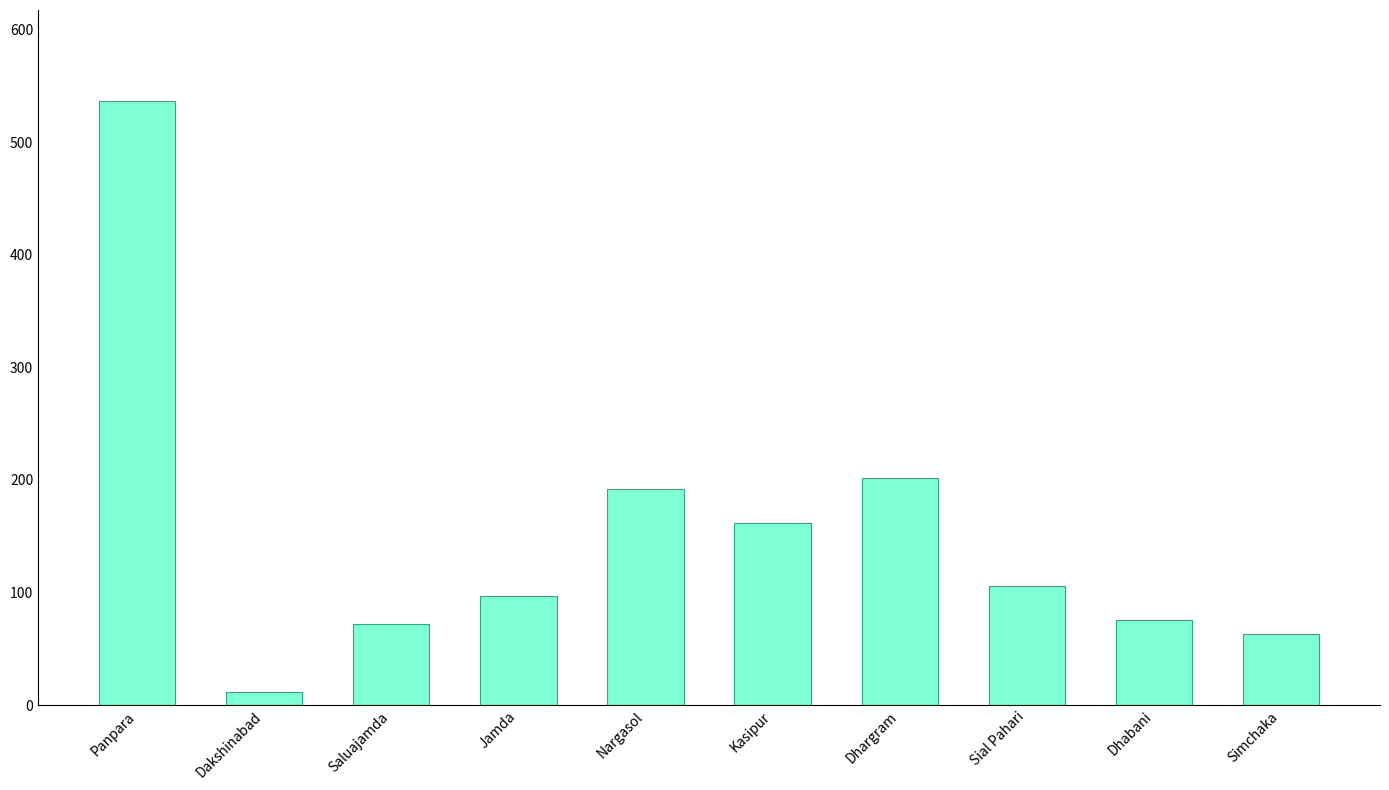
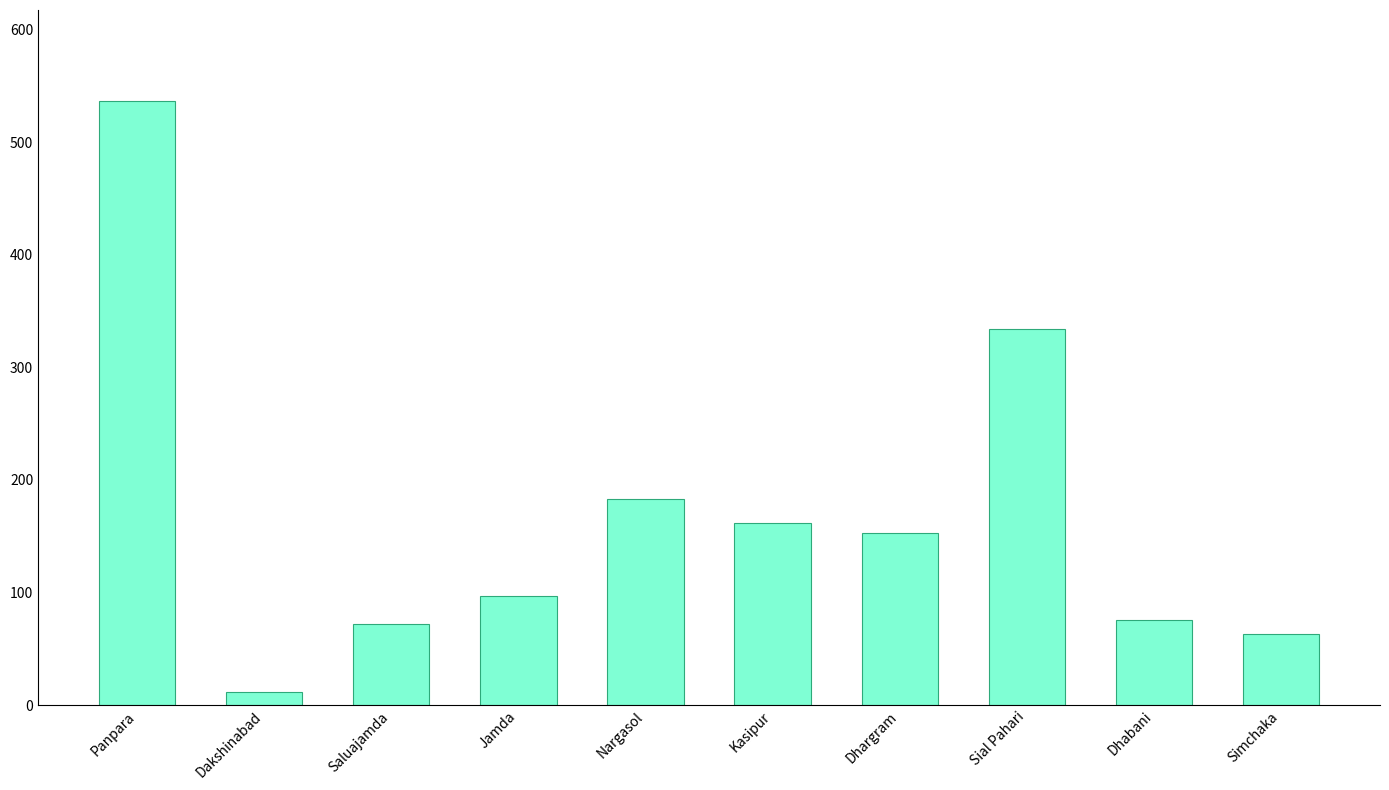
  {
    "Panpara": 537,
    "Dakshinabad": 12,
    "Saluajamda": 72,
    "Jamda": 97,
-   "Nargasol": 192,
+   "Nargasol": 183,
    "Kasipur": 162,
-   "Dhargram": 202,
-   "Sial Pahari": 106,
+   "Dhargram": 153,
+   "Sial Pahari": 334,
    "Dhabani": 76,
    "Simchaka": 63
  }
